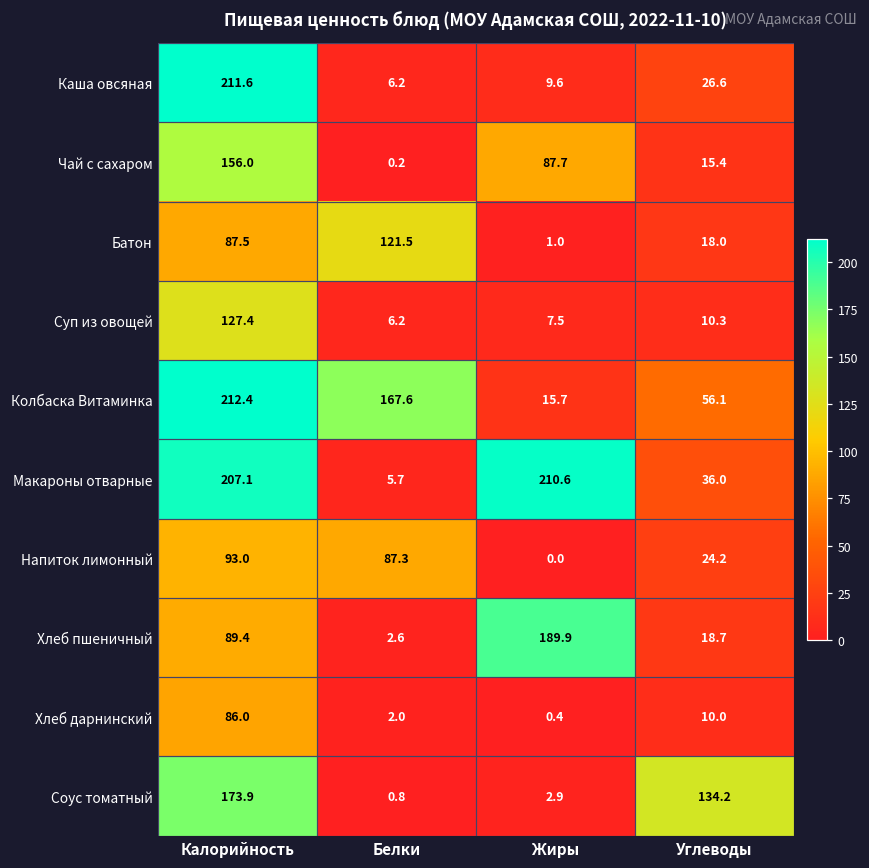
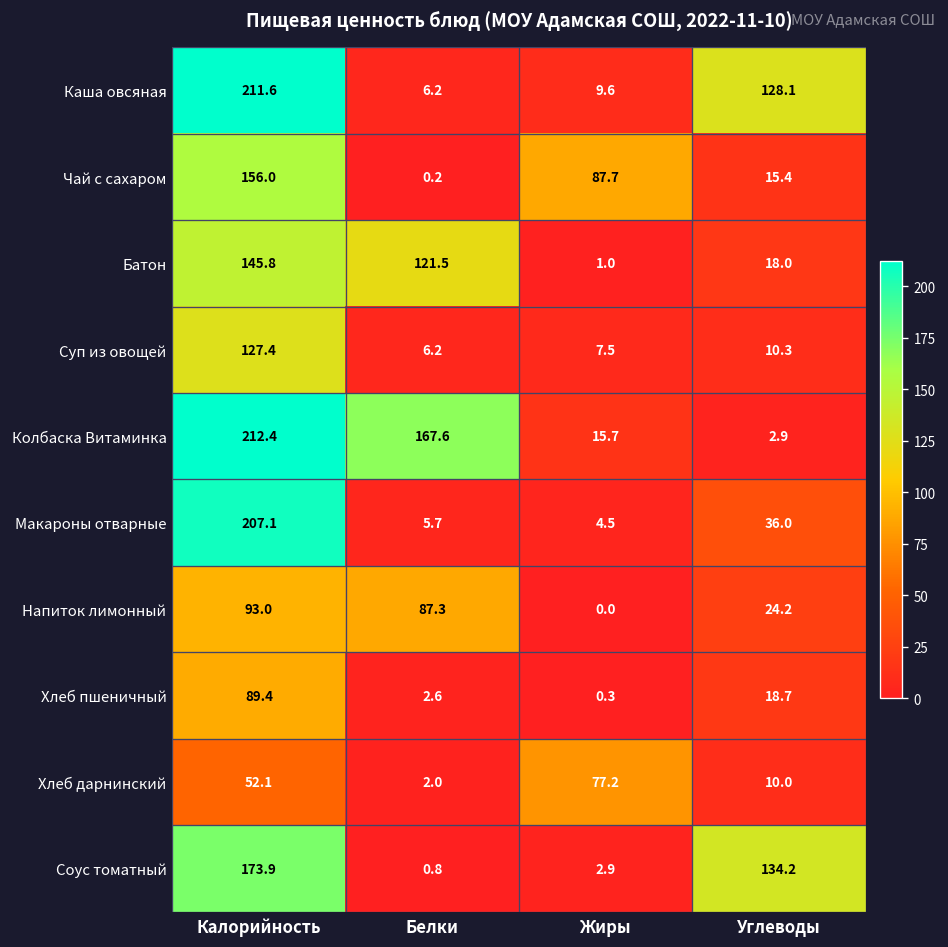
  {
    "Каша овсяная": {
      "Калорийность": 211.6,
      "Белки": 6.2,
      "Жиры": 9.6,
-     "Углеводы": 26.6
+     "Углеводы": 128.1
    },
    "Чай с сахаром": {
      "Калорийность": 156.0,
      "Белки": 0.2,
      "Жиры": 87.7,
      "Углеводы": 15.4
    },
    "Батон": {
-     "Калорийность": 87.5,
+     "Калорийность": 145.8,
      "Белки": 121.5,
      "Жиры": 1.0,
      "Углеводы": 18.0
    },
    "Суп из овощей": {
      "Калорийность": 127.4,
      "Белки": 6.2,
      "Жиры": 7.5,
      "Углеводы": 10.3
    },
    "Колбаска Витаминка": {
      "Калорийность": 212.4,
      "Белки": 167.6,
      "Жиры": 15.7,
-     "Углеводы": 56.1
+     "Углеводы": 2.9
    },
    "Макароны отварные": {
      "Калорийность": 207.1,
      "Белки": 5.7,
-     "Жиры": 210.6,
+     "Жиры": 4.5,
      "Углеводы": 36.0
    },
    "Напиток лимонный": {
      "Калорийность": 93.0,
      "Белки": 87.3,
      "Жиры": 0.0,
      "Углеводы": 24.2
    },
    "Хлеб пшеничный": {
      "Калорийность": 89.4,
      "Белки": 2.6,
-     "Жиры": 189.9,
+     "Жиры": 0.3,
      "Углеводы": 18.7
    },
    "Хлеб дарнинский": {
-     "Калорийность": 86.0,
+     "Калорийность": 52.1,
      "Белки": 2.0,
-     "Жиры": 0.4,
+     "Жиры": 77.2,
      "Углеводы": 10.0
    },
    "Соус томатный": {
      "Калорийность": 173.9,
      "Белки": 0.8,
      "Жиры": 2.9,
      "Углеводы": 134.2
    }
  }
